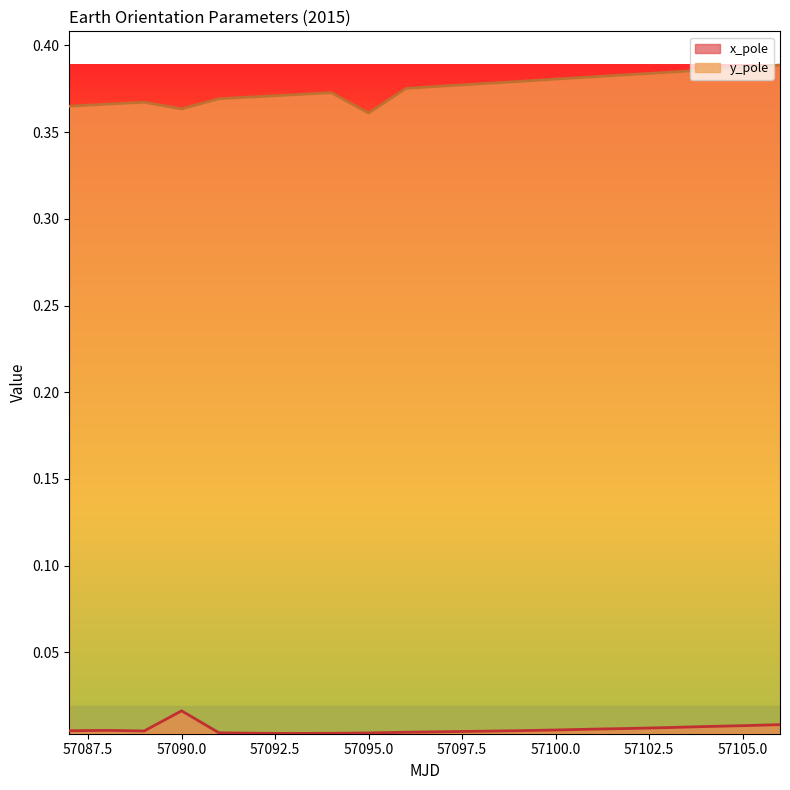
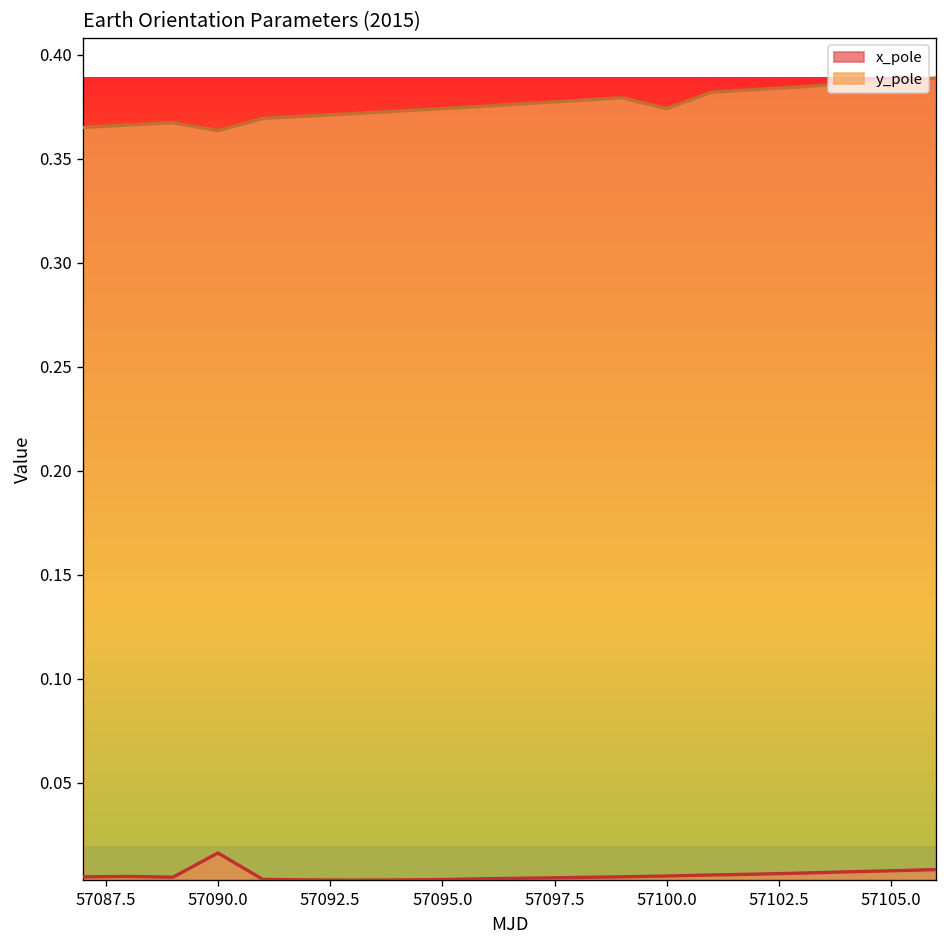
  {
    "y_pole": {
      "57090.0": 0.363,
-     "57095.0": 0.361,
-     "57100.0": 0.381
+     "57095.0": 0.374,
+     "57100.0": 0.374
    }
  }
